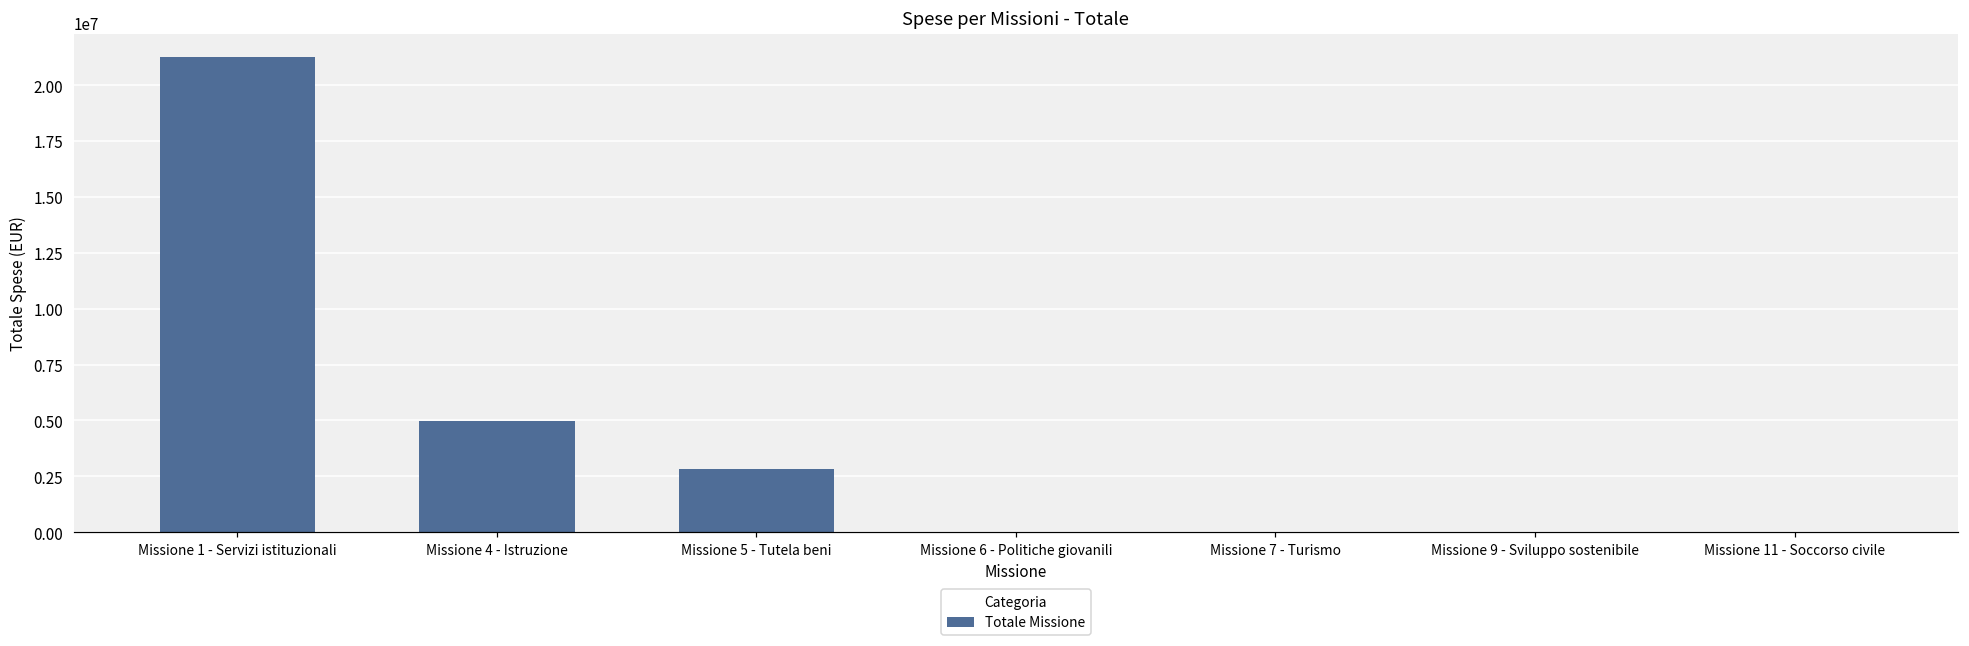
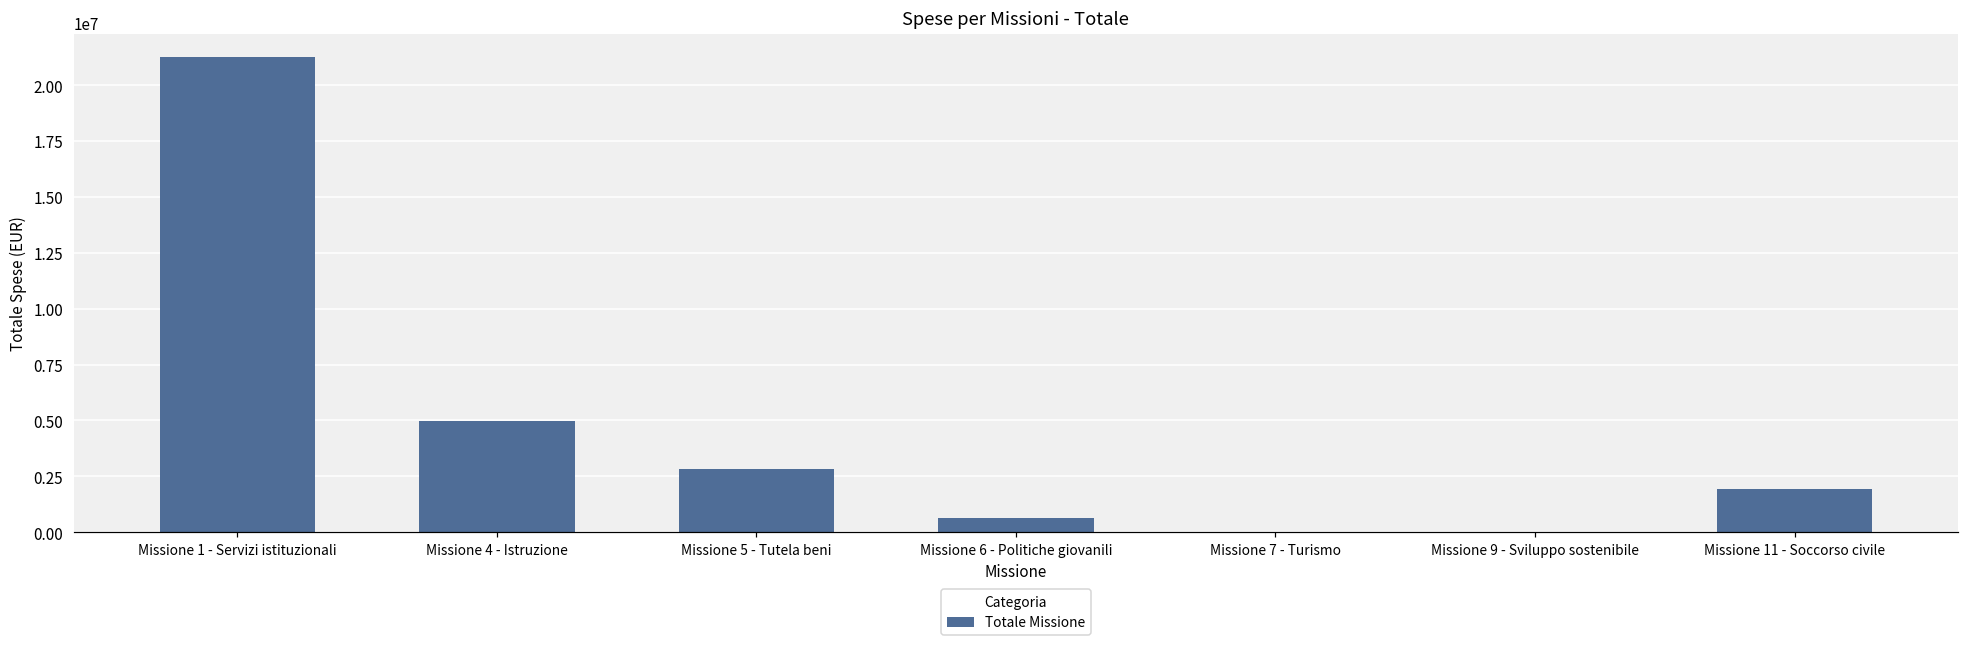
  {
    "Missione 1 - Servizi istituzionali": 21200000,
    "Missione 4 - Istruzione": 5000000,
    "Missione 5 - Tutela beni": 2800000,
-   "Missione 6 - Politiche giovanili": 0,
+   "Missione 6 - Politiche giovanili": 600000,
    "Missione 7 - Turismo": 0,
-   "Missione 11 - Soccorso civile": 0
+   "Missione 11 - Soccorso civile": 2000000
  }
